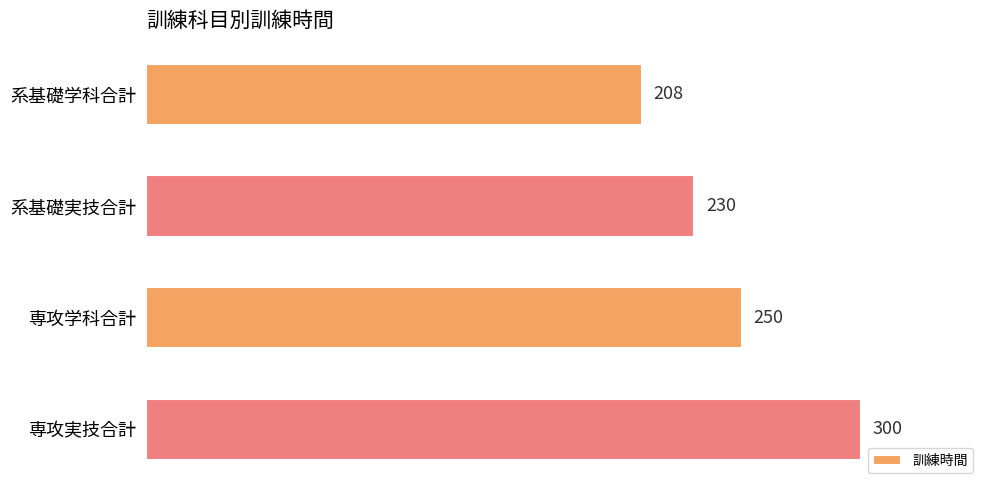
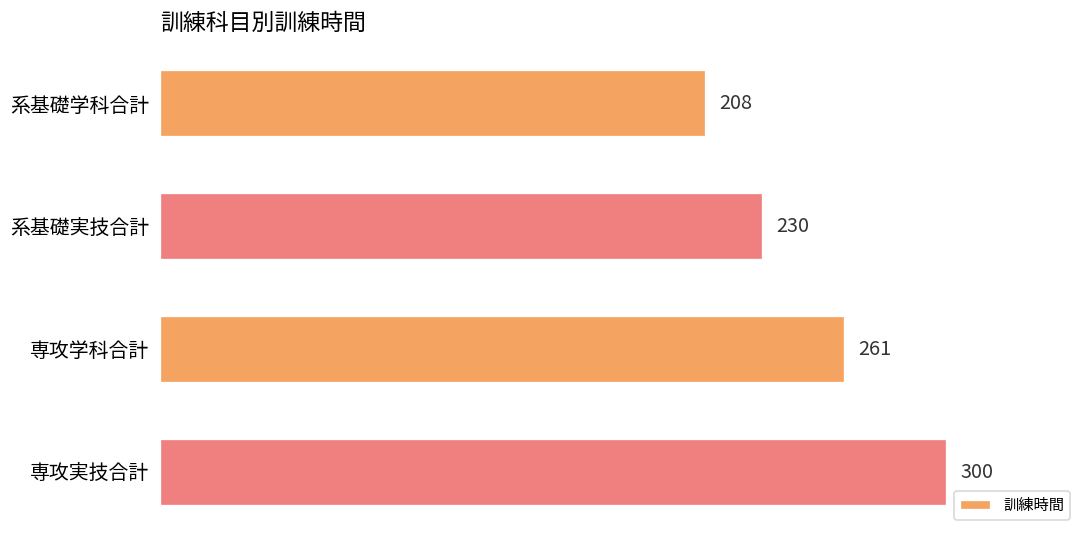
  {
    "系基礎学科合計": 208,
    "系基礎実技合計": 230,
-   "専攻学科合計": 250,
+   "専攻学科合計": 261,
    "専攻実技合計": 300
  }
